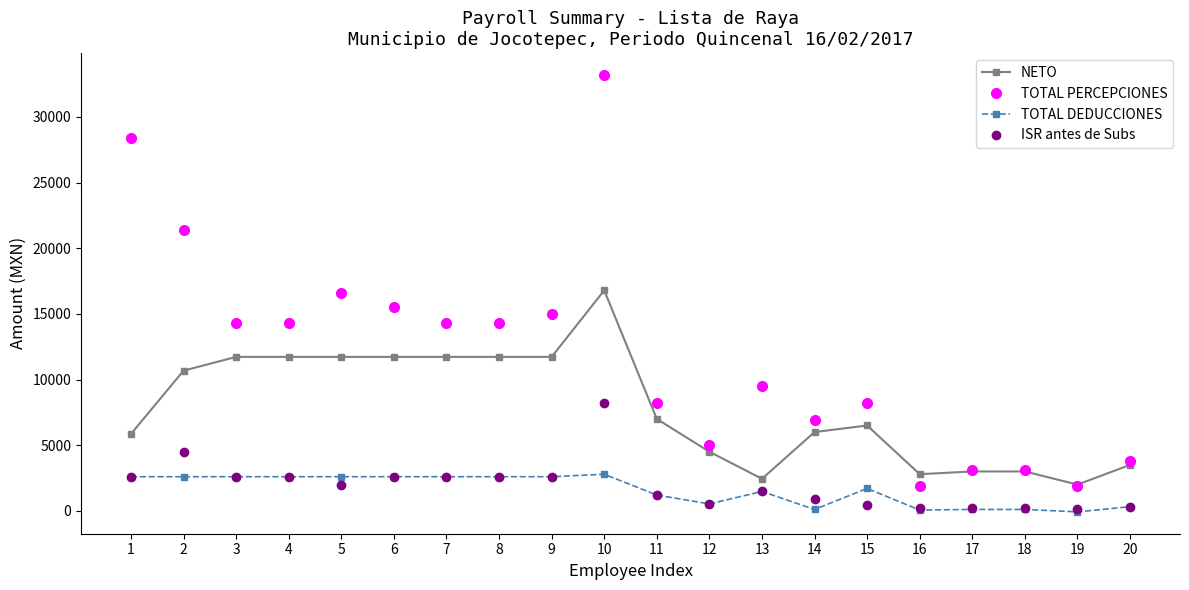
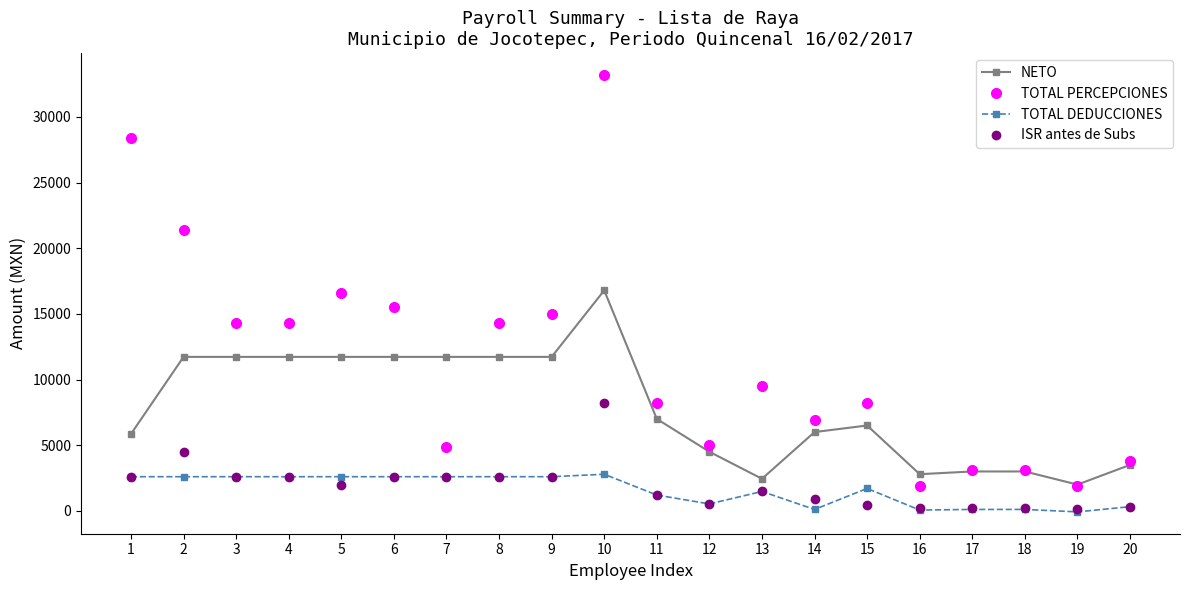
  {
    "NETO": {
      "1": 5900,
-     "2": 10700,
+     "2": 11700,
      "3": 11700,
      "4": 11700,
      "5": 11700,
      "6": 11700,
      "7": 11700,
      "8": 11700,
      "9": 11700,
      "10": 16800,
      "11": 7000,
      "12": 4500,
      "13": 2400,
      "14": 6000,
      "15": 6500,
      "16": 2800,
      "20": 3500
    },
    "TOTAL PERCEPCIONES": {
      "1": 28400,
      "2": 21400,
      "3": 14300,
      "4": 14300,
      "5": 16600,
      "6": 15500,
-     "7": 14300,
+     "7": 4800,
      "8": 14300,
      "9": 15000,
      "10": 33200,
      "11": 8200,
      "12": 5000,
      "13": 9500,
      "14": 6900,
      "15": 8200,
      "16": 1900,
      "20": 3800
    },
    "TOTAL DEDUCCIONES": {
      "2": 2600,
      "5": 2600,
      "10": 2800,
      "14": 100,
      "15": 1700
    },
    "ISR antes de Subs": {
      "2": 4500,
      "5": 2000,
      "10": 8200,
      "14": 900,
      "15": 400
    }
  }
